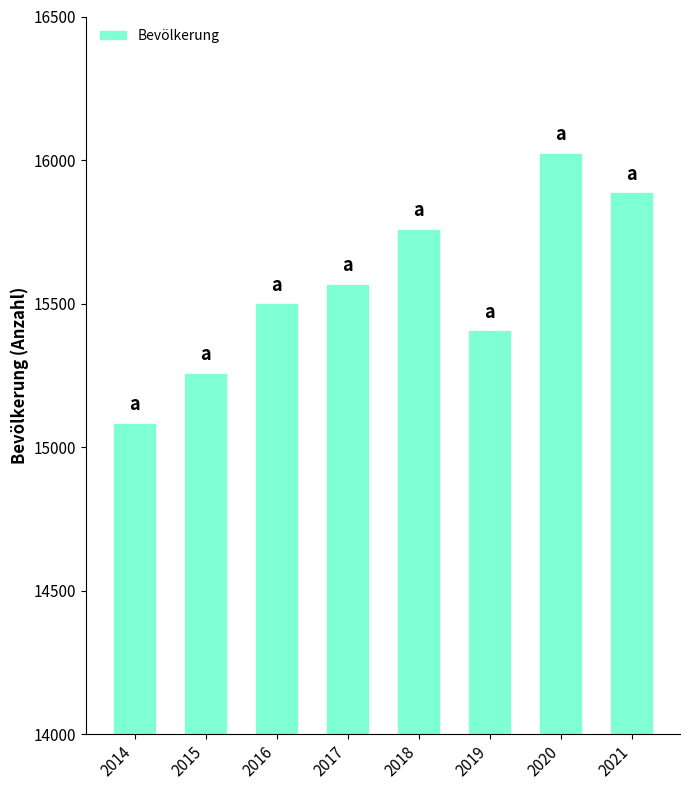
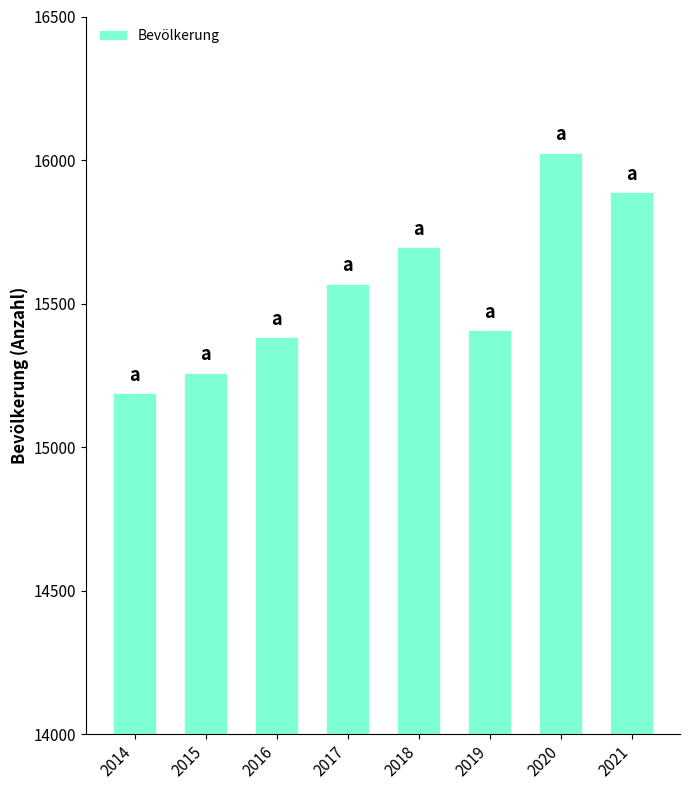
  {
-   "2014": 15080,
+   "2014": 15190,
    "2015": 15260,
-   "2016": 15500,
+   "2016": 15380,
    "2017": 15570,
-   "2018": 15760,
+   "2018": 15700,
    "2019": 15410,
    "2020": 16030,
    "2021": 15890
  }
